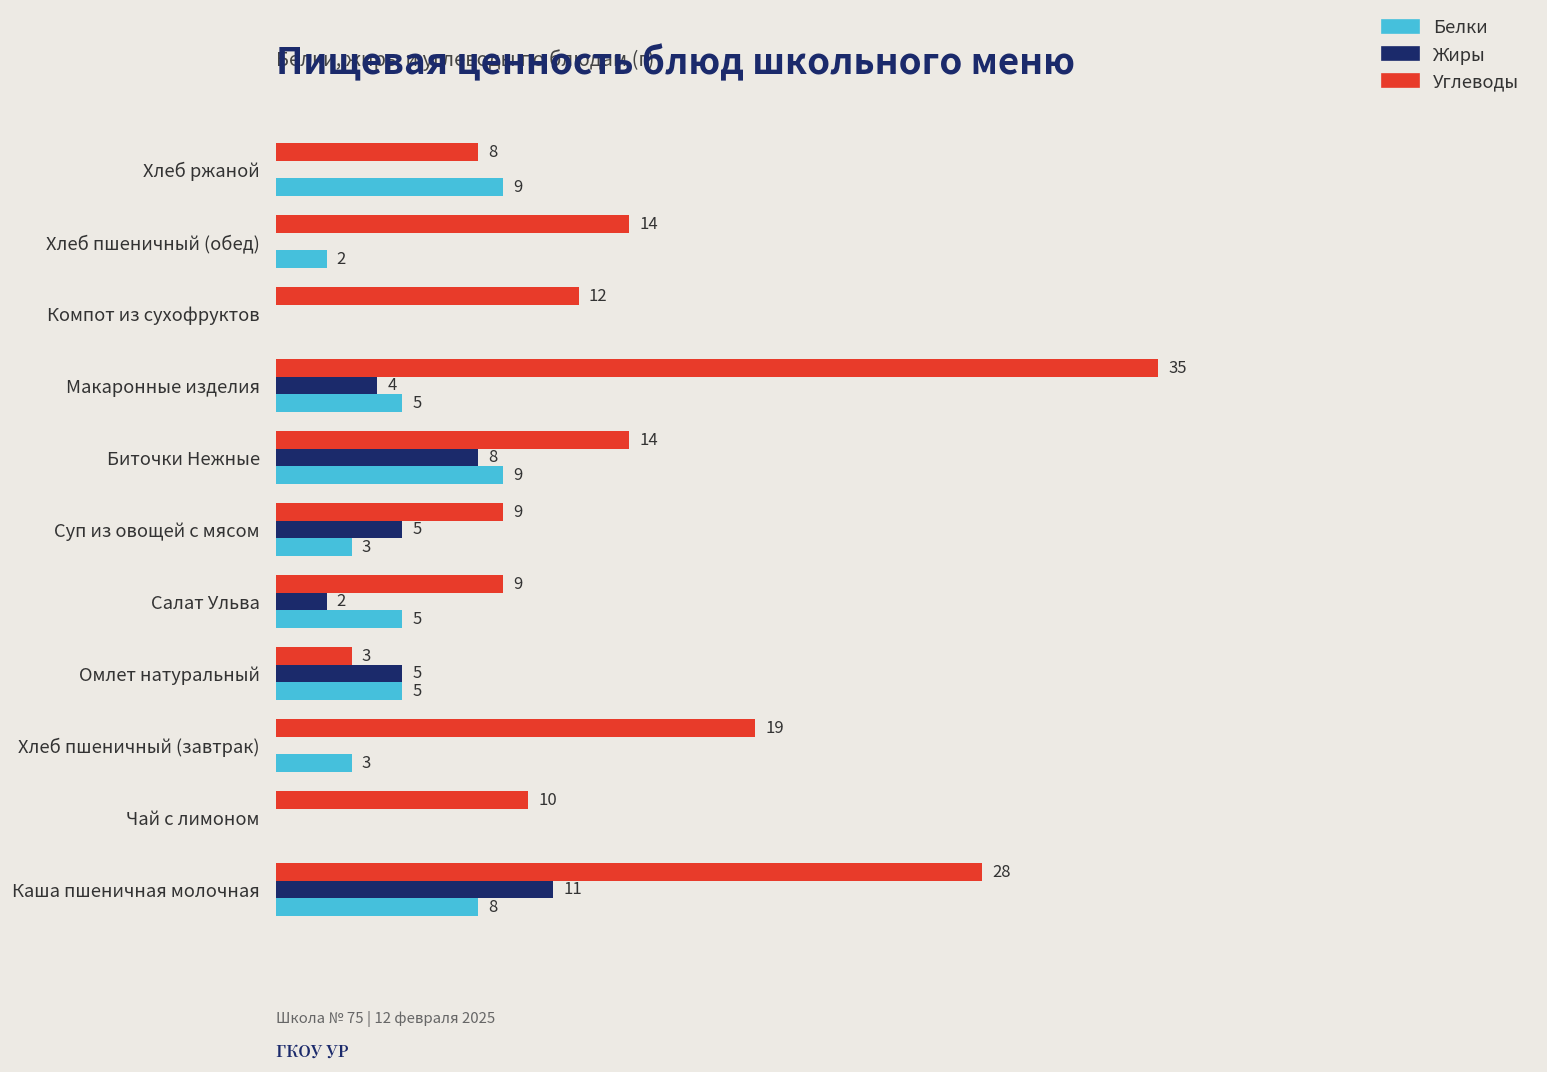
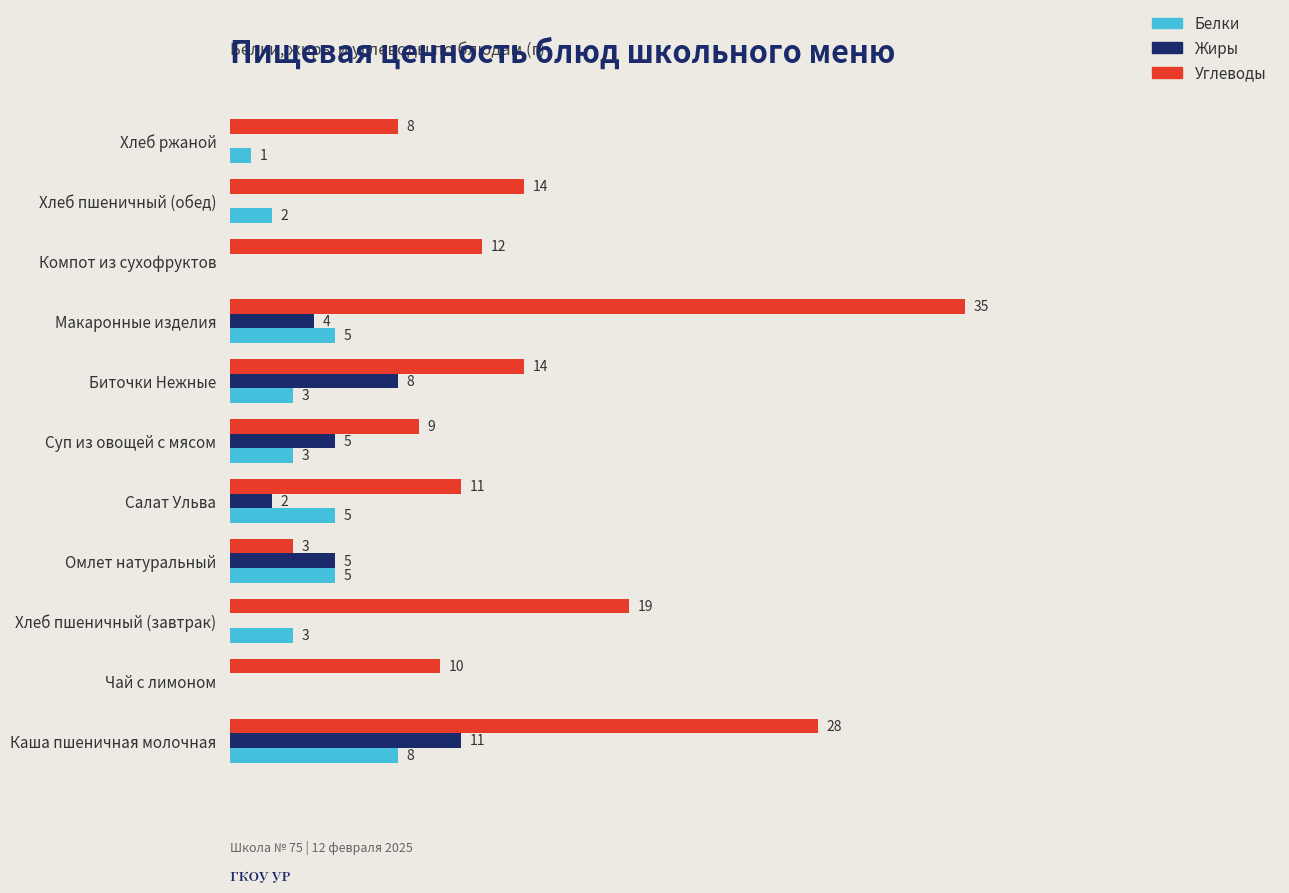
  {
    "Белки": {
-     "Хлеб ржаной": 9,
+     "Хлеб ржаной": 1,
      "Хлеб пшеничный (обед)": 2,
      "Макаронные изделия": 5,
-     "Биточки Нежные": 9,
+     "Биточки Нежные": 3,
      "Суп из овощей с мясом": 3,
      "Салат Ульва": 5,
      "Омлет натуральный": 5,
      "Хлеб пшеничный (завтрак)": 3,
      "Каша пшеничная молочная": 8
    },
    "Жиры": {
      "Макаронные изделия": 4,
      "Биточки Нежные": 8,
      "Суп из овощей с мясом": 5,
      "Салат Ульва": 2,
      "Омлет натуральный": 5,
      "Каша пшеничная молочная": 11
    },
    "Углеводы": {
      "Хлеб ржаной": 8,
      "Хлеб пшеничный (обед)": 14,
      "Компот из сухофруктов": 12,
      "Макаронные изделия": 35,
      "Биточки Нежные": 14,
      "Суп из овощей с мясом": 9,
-     "Салат Ульва": 9,
+     "Салат Ульва": 11,
      "Омлет натуральный": 3,
      "Хлеб пшеничный (завтрак)": 19,
      "Чай с лимоном": 10,
      "Каша пшеничная молочная": 28
    }
  }
